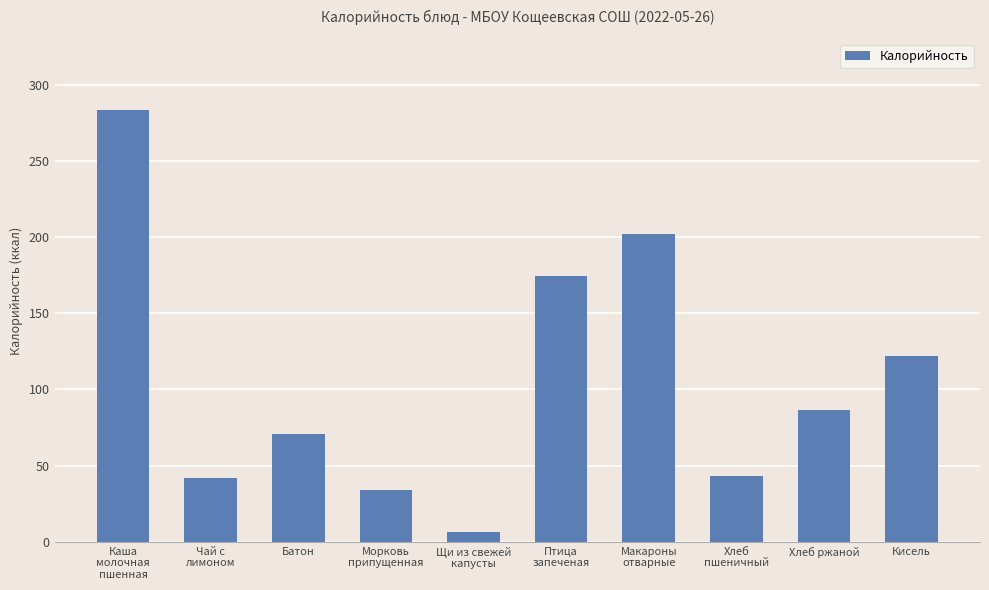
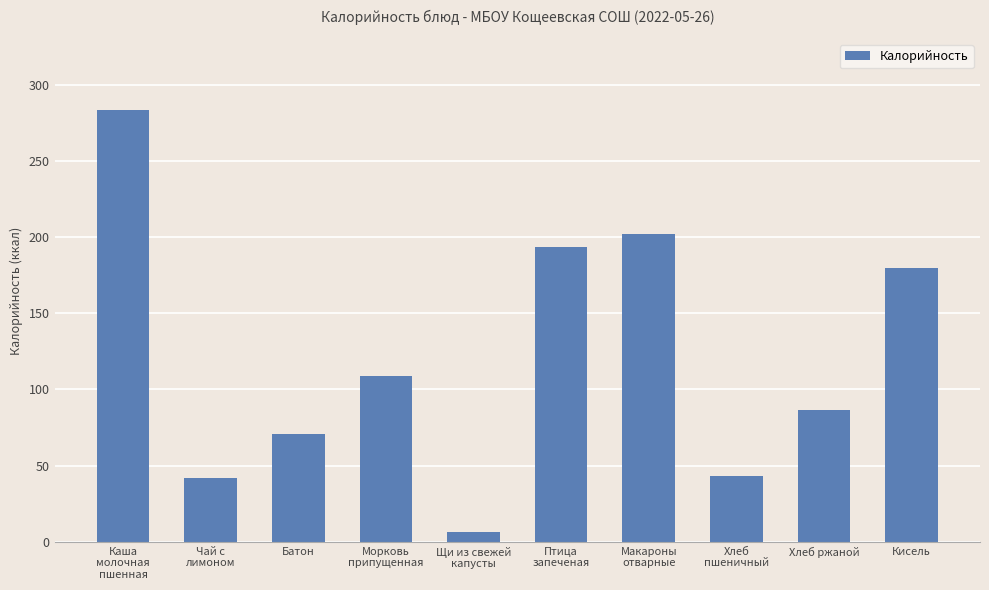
  {
    "Каша молочная пшенная": 284,
    "Чай с лимоном": 42,
    "Батон": 71,
-   "Морковь припущенная": 34,
+   "Морковь припущенная": 109,
    "Щи из свежей капусты": 7,
-   "Птица запеченая": 175,
+   "Птица запеченая": 193,
    "Макароны отварные": 202,
    "Хлеб пшеничный": 43,
    "Хлеб ржаной": 87,
-   "Кисель": 122
+   "Кисель": 180
  }
